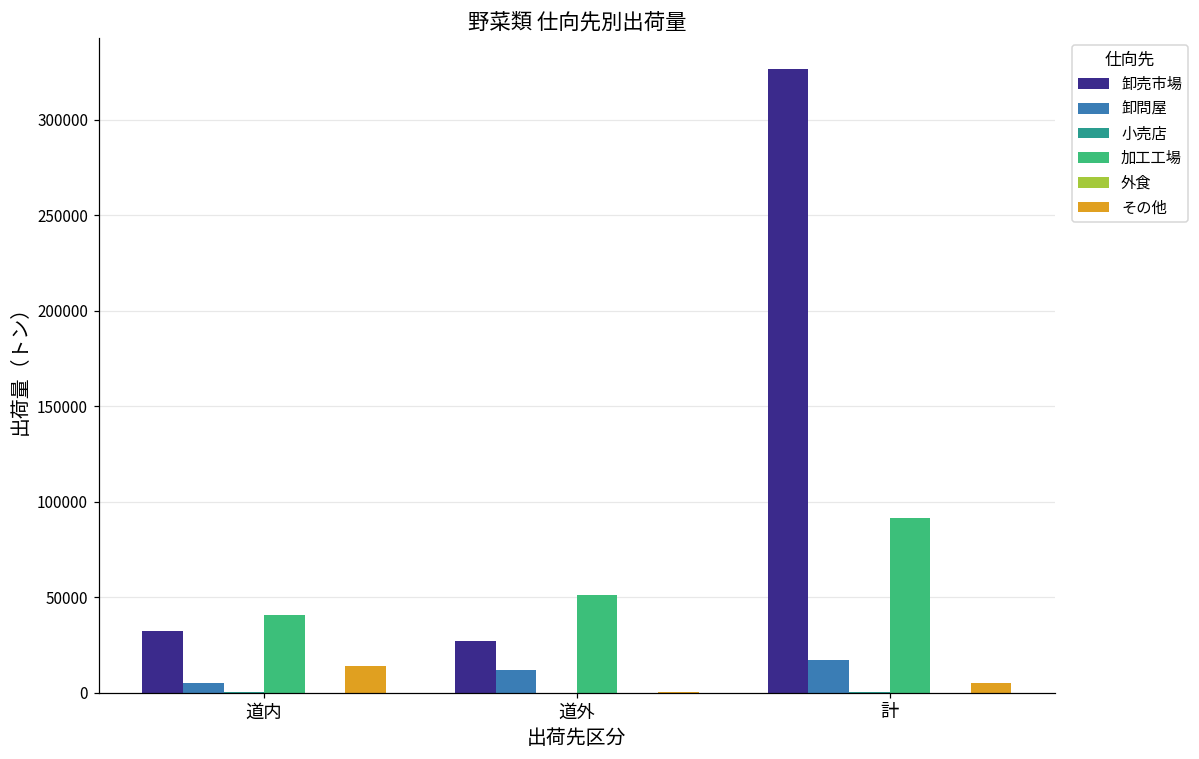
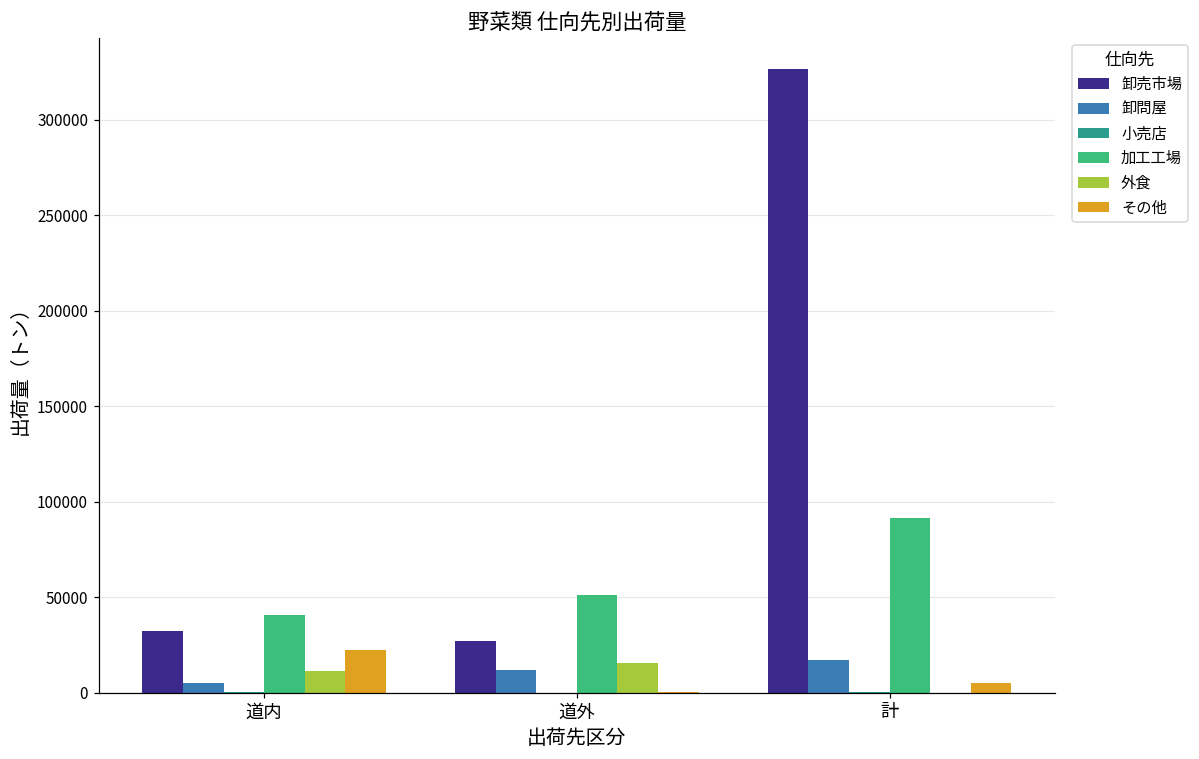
  {
    "卸売市場": {
      "道内": 32000,
      "道外": 27000,
      "計": 327000
    },
    "外食": {
-     "道内": 0,
-     "道外": 0
+     "道内": 12000,
+     "道外": 16000
    },
    "その他": {
-     "道内": 14000,
+     "道内": 22000,
      "計": 5000
    }
  }
